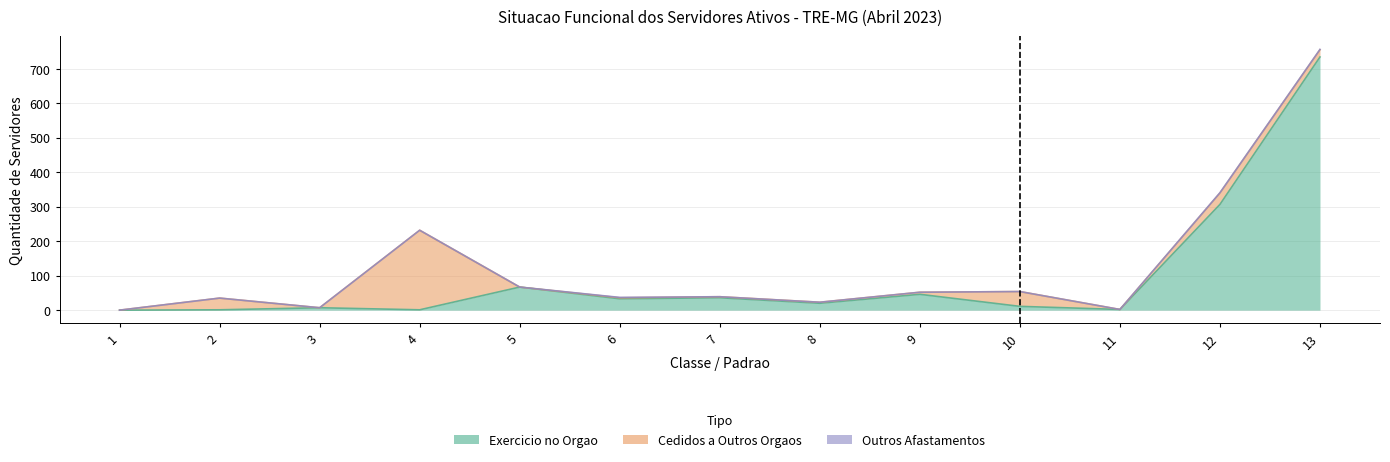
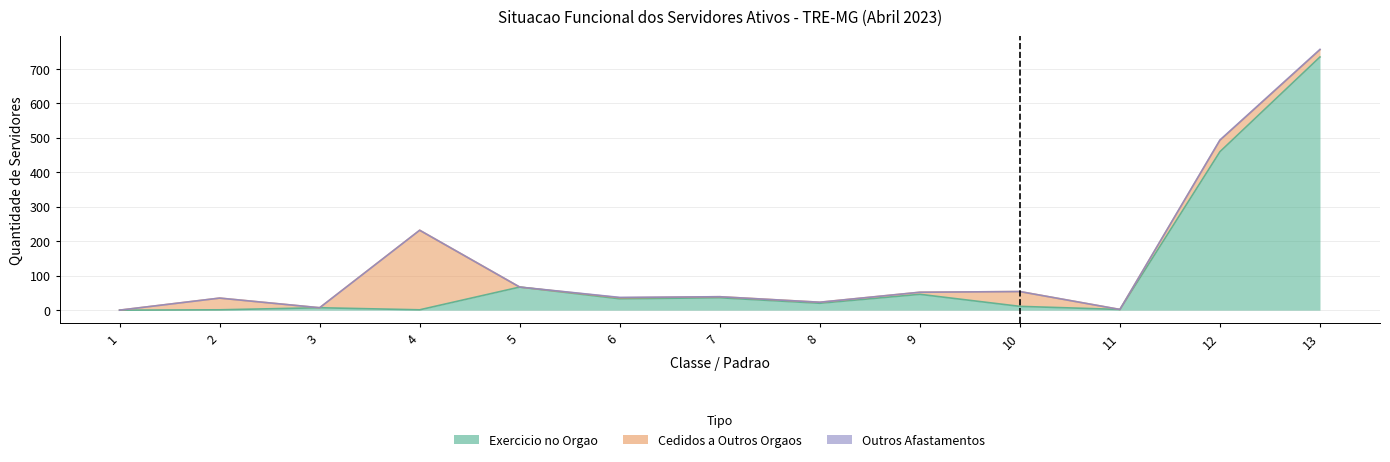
  {
    "Exercicio no Orgao": {
      "2": 0,
      "4": 0,
      "10": 10,
-     "12": 310,
+     "12": 460,
      "13": 740
    }
  }
